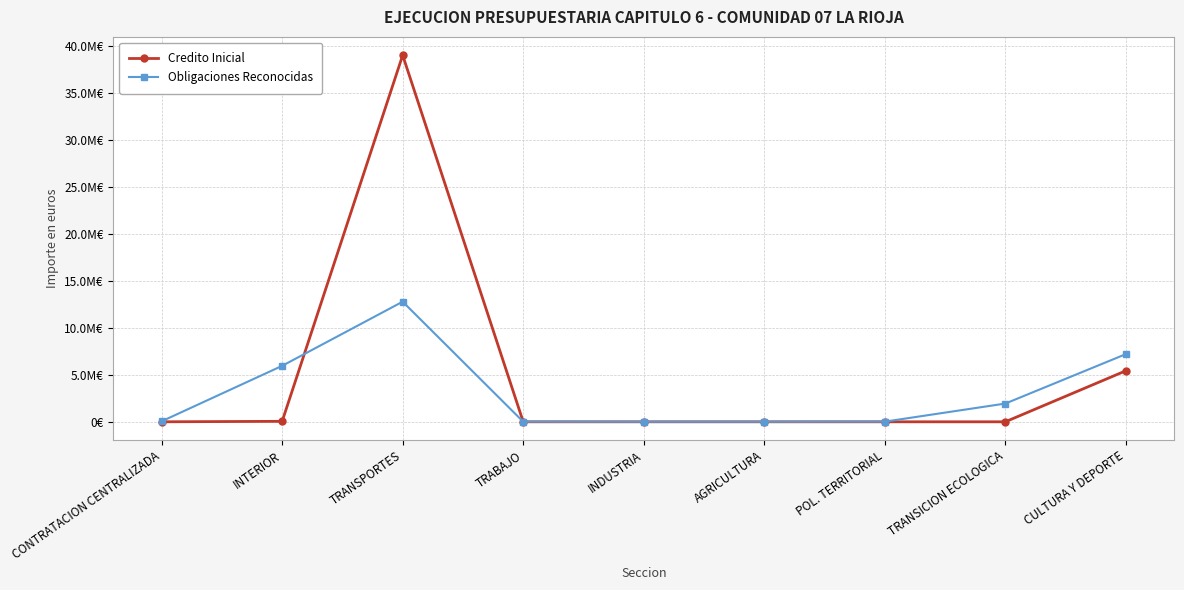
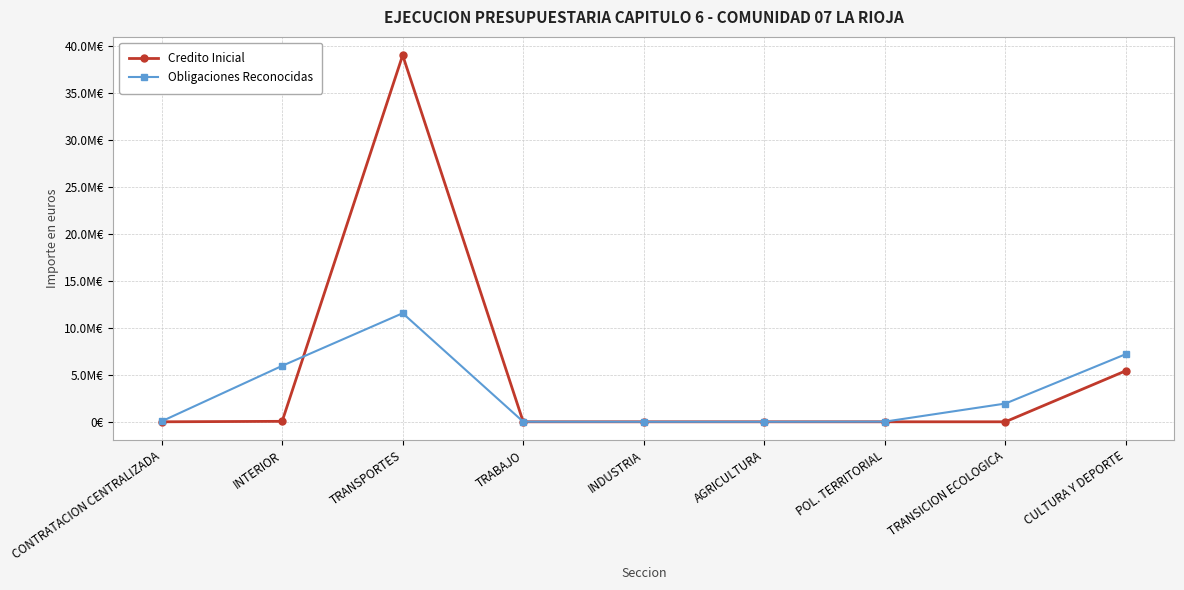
  {
    "Credito Inicial": {
      "INTERIOR": "0M€",
      "TRANSPORTES": "39M€",
      "TRANSICION ECOLOGICA": "0M€",
      "CULTURA Y DEPORTE": "5M€"
    },
    "Obligaciones Reconocidas": {
      "INTERIOR": "6M€",
-     "TRANSPORTES": "13M€",
+     "TRANSPORTES": "12M€",
      "TRANSICION ECOLOGICA": "2M€",
      "CULTURA Y DEPORTE": "7M€"
    }
  }
